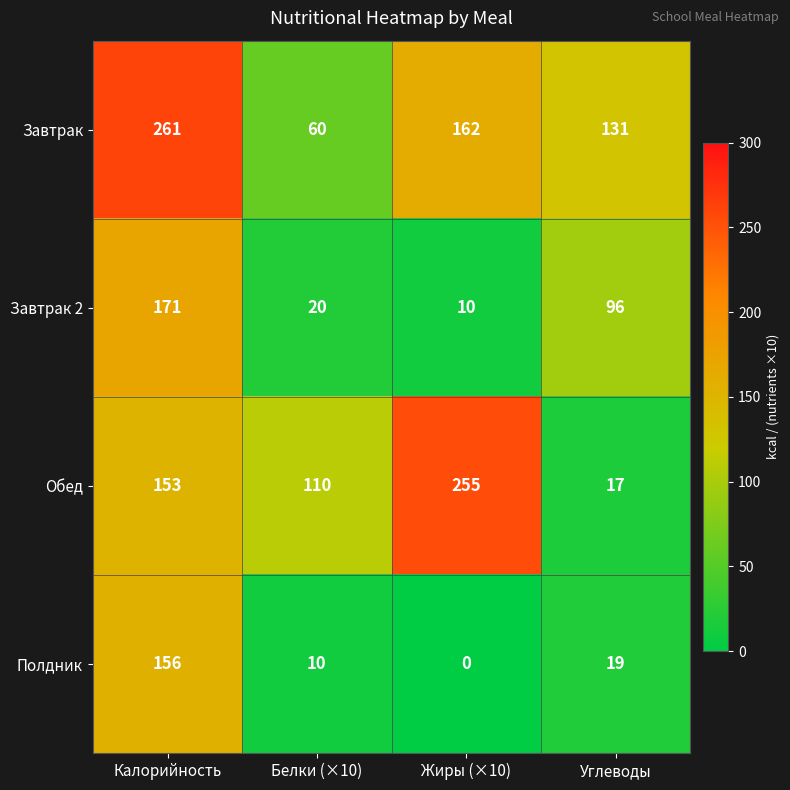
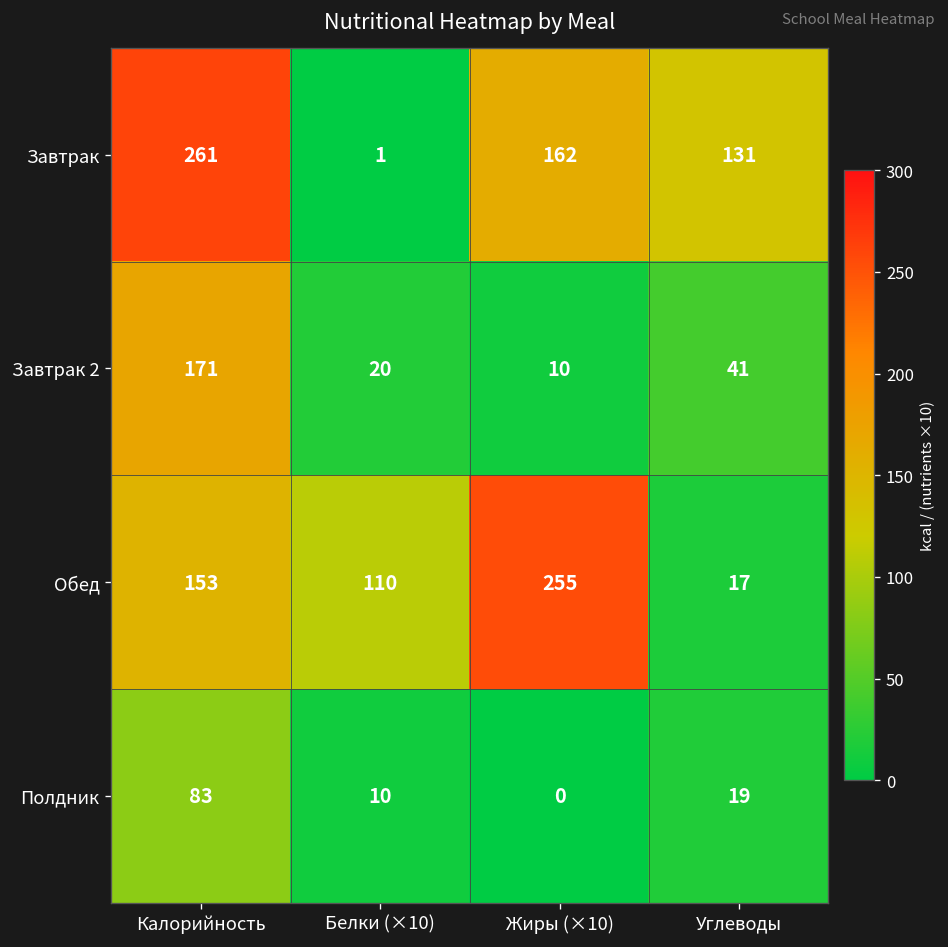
  {
    "Завтрак": {
      "Калорийность": 261,
-     "Белки (×10)": 60,
+     "Белки (×10)": 1,
      "Жиры (×10)": 162,
      "Углеводы": 131
    },
    "Завтрак 2": {
      "Калорийность": 171,
      "Белки (×10)": 20,
      "Жиры (×10)": 10,
-     "Углеводы": 96
+     "Углеводы": 41
    },
    "Обед": {
      "Калорийность": 153,
      "Белки (×10)": 110,
      "Жиры (×10)": 255,
      "Углеводы": 17
    },
    "Полдник": {
-     "Калорийность": 156,
+     "Калорийность": 83,
      "Белки (×10)": 10,
      "Жиры (×10)": 0,
      "Углеводы": 19
    }
  }
